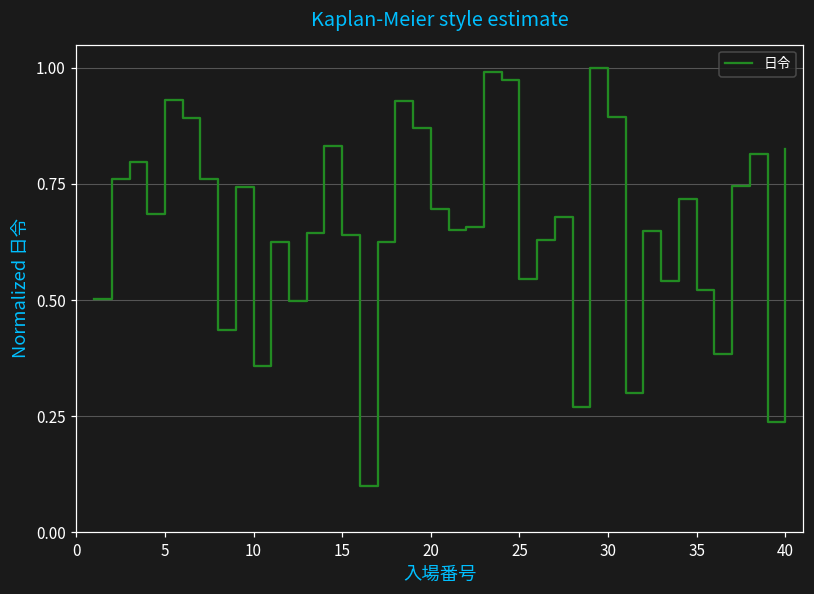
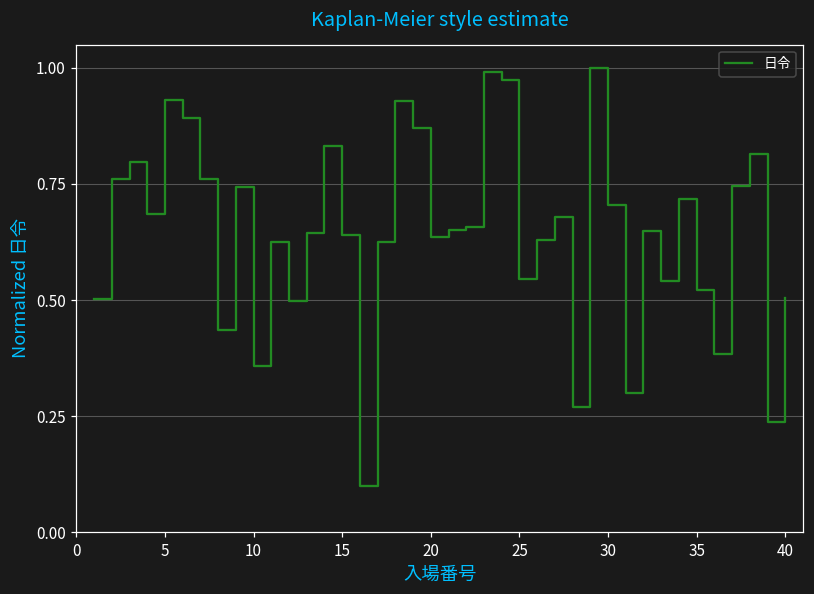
  {
    "5": 0.93,
    "10": 0.36,
    "15": 0.64,
-   "20": 0.70,
+   "20": 0.64,
    "25": 0.55,
-   "30": 0.89,
+   "30": 0.70,
    "35": 0.52,
-   "40": 0.83
+   "40": 0.50
  }
